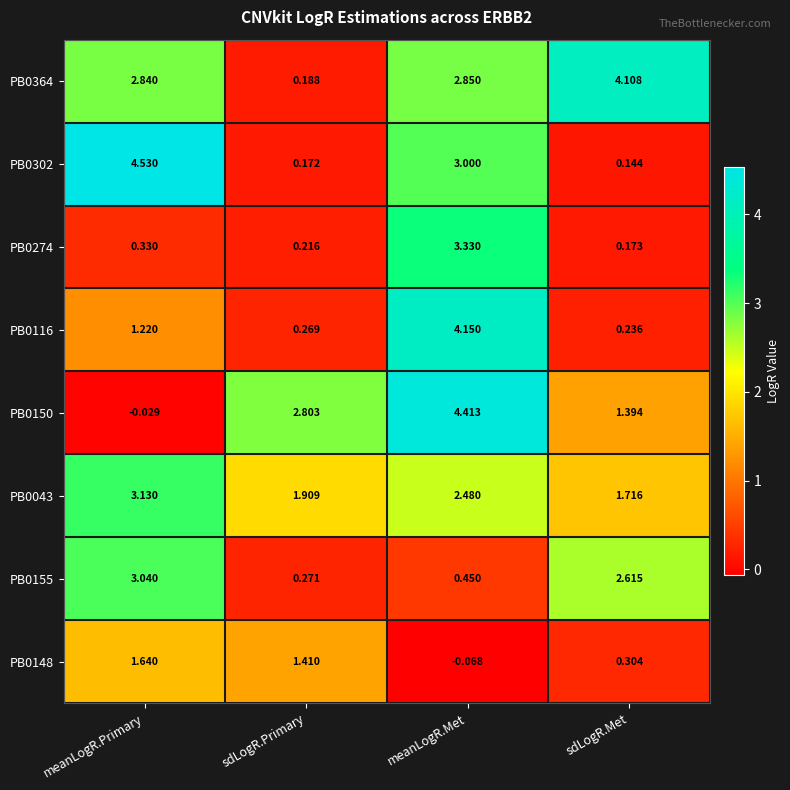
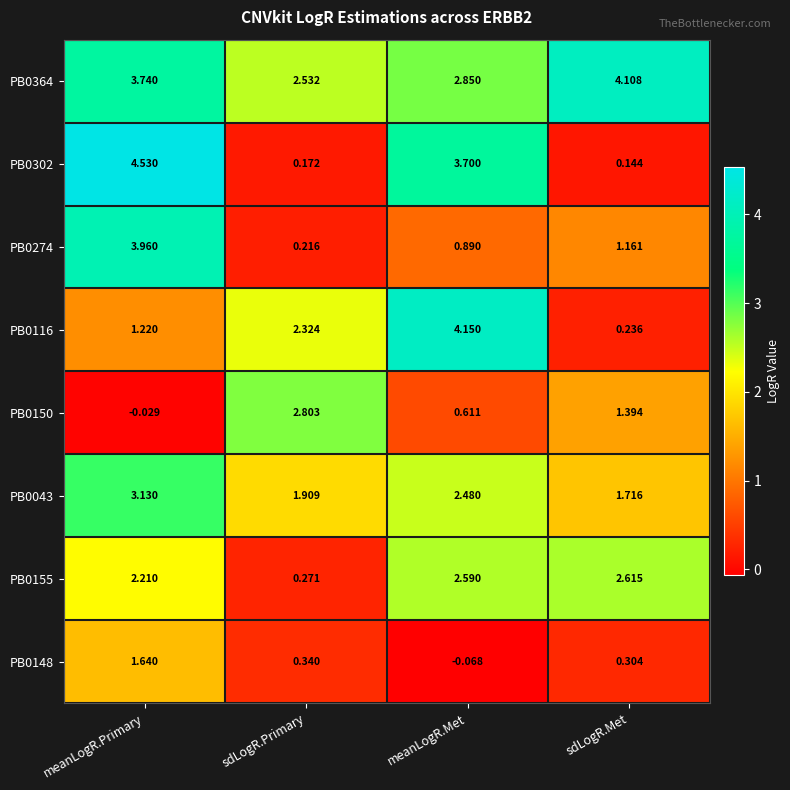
  {
    "PB0364": {
-     "meanLogR.Primary": 2.840,
-     "sdLogR.Primary": 0.188,
+     "meanLogR.Primary": 3.740,
+     "sdLogR.Primary": 2.532,
      "meanLogR.Met": 2.850,
      "sdLogR.Met": 4.108
    },
    "PB0302": {
      "meanLogR.Primary": 4.530,
      "sdLogR.Primary": 0.172,
-     "meanLogR.Met": 3.000,
+     "meanLogR.Met": 3.700,
      "sdLogR.Met": 0.144
    },
    "PB0274": {
-     "meanLogR.Primary": 0.330,
+     "meanLogR.Primary": 3.960,
      "sdLogR.Primary": 0.216,
-     "meanLogR.Met": 3.330,
-     "sdLogR.Met": 0.173
+     "meanLogR.Met": 0.890,
+     "sdLogR.Met": 1.161
    },
    "PB0116": {
      "meanLogR.Primary": 1.220,
-     "sdLogR.Primary": 0.269,
+     "sdLogR.Primary": 2.324,
      "meanLogR.Met": 4.150,
      "sdLogR.Met": 0.236
    },
    "PB0150": {
      "meanLogR.Primary": -0.029,
      "sdLogR.Primary": 2.803,
-     "meanLogR.Met": 4.413,
+     "meanLogR.Met": 0.611,
      "sdLogR.Met": 1.394
    },
    "PB0043": {
      "meanLogR.Primary": 3.130,
      "sdLogR.Primary": 1.909,
      "meanLogR.Met": 2.480,
      "sdLogR.Met": 1.716
    },
    "PB0155": {
-     "meanLogR.Primary": 3.040,
+     "meanLogR.Primary": 2.210,
      "sdLogR.Primary": 0.271,
-     "meanLogR.Met": 0.450,
+     "meanLogR.Met": 2.590,
      "sdLogR.Met": 2.615
    },
    "PB0148": {
      "meanLogR.Primary": 1.640,
-     "sdLogR.Primary": 1.410,
+     "sdLogR.Primary": 0.340,
      "meanLogR.Met": -0.068,
      "sdLogR.Met": 0.304
    }
  }
